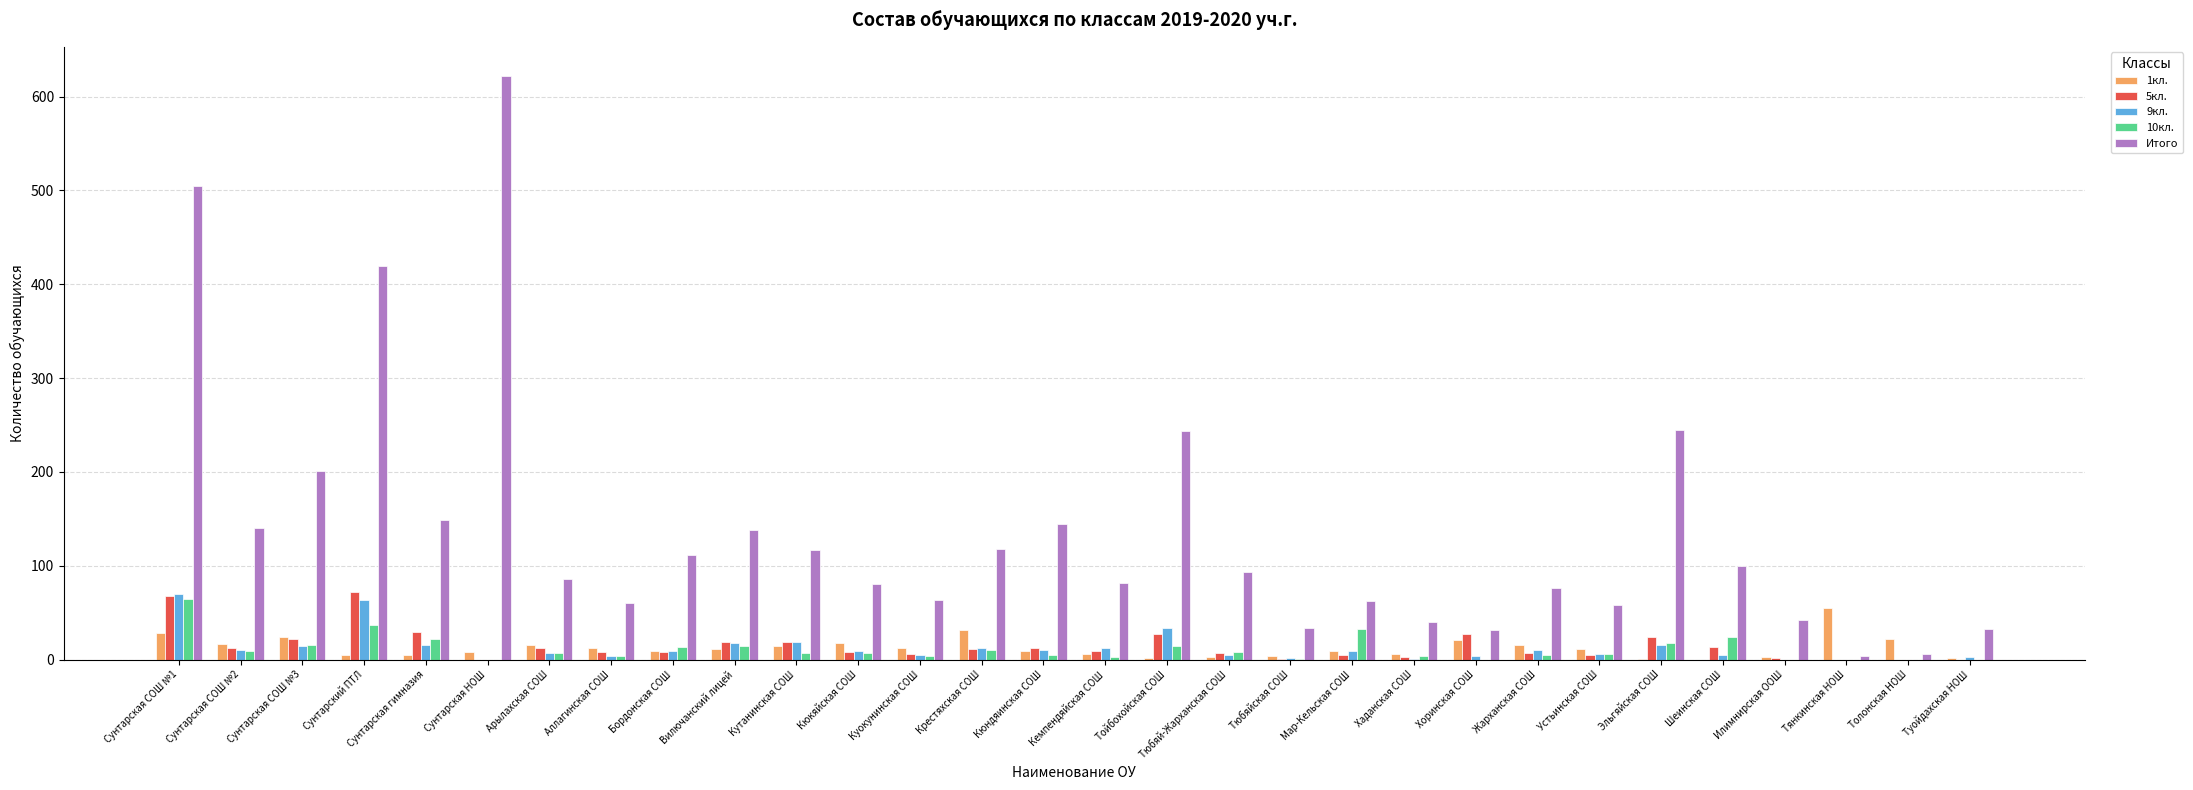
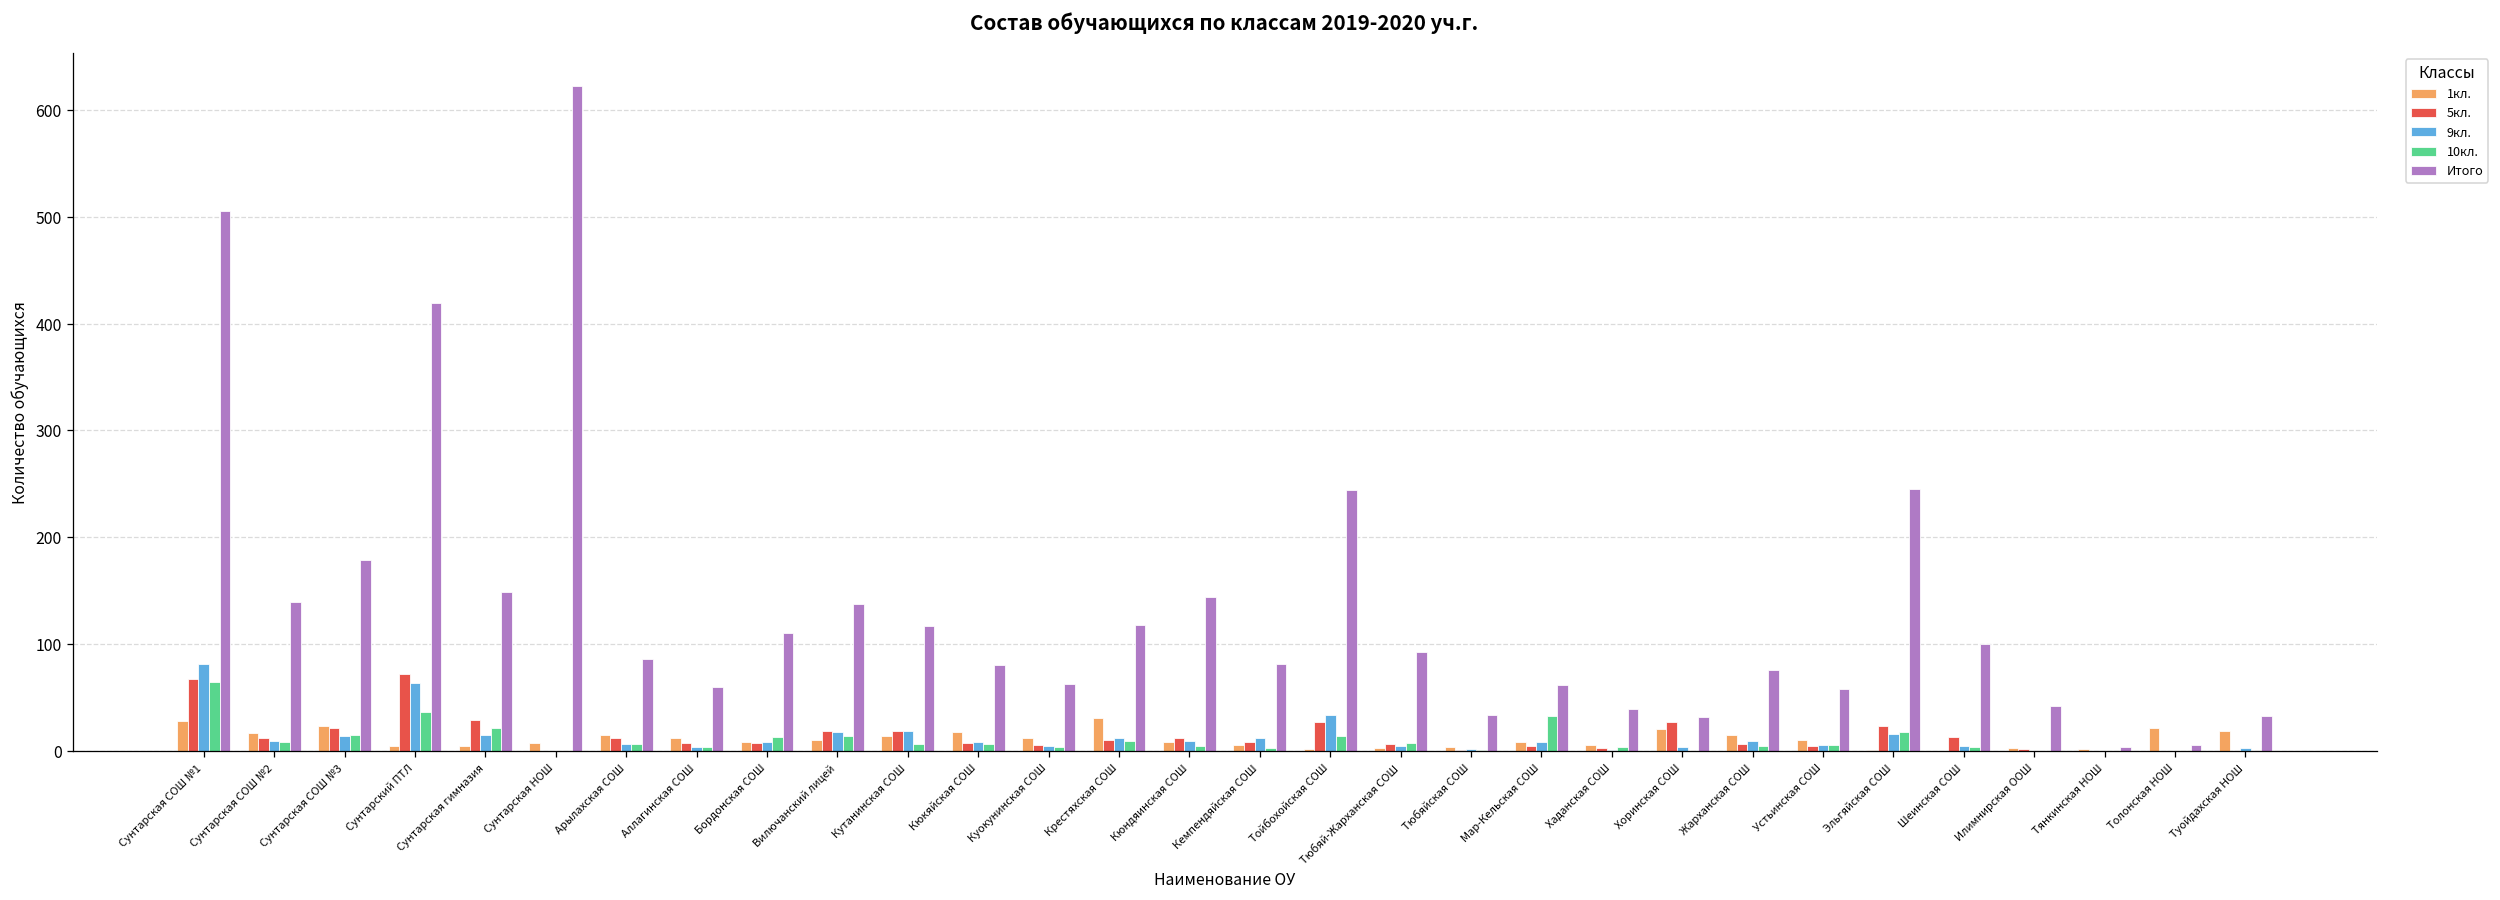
  {
    "1кл.": {
      "Сунтарская СОШ №1": 30,
      "Сунтарская СОШ №2": 20,
      "Сунтарская СОШ №3": 20,
      "Сунтарский ПТЛ": 10,
      "Сунтарская гимназия": 10,
      "Сунтарская НОШ": 10,
      "Арылахская СОШ": 20,
      "Аллагинская СОШ": 10,
      "Бордонская СОШ": 10,
      "Вилючанский лицей": 10,
      "Кутанинская СОШ": 10,
      "Кюкяйская СОШ": 20,
      "Куокунинская СОШ": 10,
      "Крестяхская СОШ": 30,
      "Кюндяинская СОШ": 10,
      "Кемпендяйская СОШ": 10,
      "Тюбяй-Жарханская СОШ": 0,
      "Тюбяйская СОШ": 0,
      "Мар-Кельская СОШ": 10,
      "Хаданская СОШ": 10,
      "Хоринская СОШ": 20,
      "Жарханская СОШ": 20,
      "Устьинская СОШ": 10,
      "Шеинская СОШ": 0,
      "Илимнирская ООШ": 0,
-     "Тянкинская НОШ": 60,
+     "Тянкинская НОШ": 0,
      "Толонская НОШ": 20,
-     "Туойдахская НОШ": 0
+     "Туойдахская НОШ": 20
    },
    "5кл.": {
      "Сунтарская СОШ №1": 70,
      "Сунтарская СОШ №2": 10,
      "Сунтарская СОШ №3": 20,
      "Сунтарский ПТЛ": 70,
      "Сунтарская гимназия": 30,
      "Сунтарская НОШ": 0,
      "Арылахская СОШ": 10,
      "Аллагинская СОШ": 10,
      "Бордонская СОШ": 10,
      "Вилючанский лицей": 20,
      "Кутанинская СОШ": 20,
      "Кюкяйская СОШ": 10,
      "Куокунинская СОШ": 10,
      "Крестяхская СОШ": 10,
      "Кюндяинская СОШ": 10,
      "Кемпендяйская СОШ": 10,
      "Тойбохойская СОШ": 30,
      "Тюбяй-Жарханская СОШ": 10,
      "Мар-Кельская СОШ": 10,
      "Хаданская СОШ": 0,
      "Хоринская СОШ": 30,
      "Жарханская СОШ": 10,
      "Устьинская СОШ": 10,
      "Эльгяйская СОШ": 20,
      "Шеинская СОШ": 10,
      "Тянкинская НОШ": 0,
      "Толонская НОШ": 0,
      "Туойдахская НОШ": 0
    },
    "9кл.": {
-     "Сунтарская СОШ №1": 70,
+     "Сунтарская СОШ №1": 80,
      "Сунтарская СОШ №2": 10,
      "Сунтарская СОШ №3": 10,
      "Сунтарский ПТЛ": 60,
      "Сунтарская гимназия": 20,
      "Сунтарская НОШ": 0,
      "Арылахская СОШ": 10,
      "Аллагинская СОШ": 0,
      "Бордонская СОШ": 10,
      "Вилючанский лицей": 20,
      "Кутанинская СОШ": 20,
      "Кюкяйская СОШ": 10,
      "Куокунинская СОШ": 10,
      "Крестяхская СОШ": 10,
      "Кюндяинская СОШ": 10,
      "Кемпендяйская СОШ": 10,
      "Тойбохойская СОШ": 30,
      "Тюбяй-Жарханская СОШ": 10,
      "Мар-Кельская СОШ": 10,
      "Хоринская СОШ": 0,
      "Жарханская СОШ": 10,
      "Устьинская СОШ": 10,
      "Эльгяйская СОШ": 20,
      "Шеинская СОШ": 10,
      "Илимнирская ООШ": 0,
      "Тянкинская НОШ": 0,
      "Толонская НОШ": 0,
      "Туойдахская НОШ": 0
    },
    "10кл.": {
      "Сунтарская СОШ №1": 70,
      "Сунтарская СОШ №2": 10,
      "Сунтарская СОШ №3": 20,
      "Сунтарский ПТЛ": 40,
      "Сунтарская гимназия": 20,
      "Сунтарская НОШ": 0,
      "Арылахская СОШ": 10,
      "Аллагинская СОШ": 0,
      "Бордонская СОШ": 10,
      "Вилючанский лицей": 10,
      "Кутанинская СОШ": 10,
      "Кюкяйская СОШ": 10,
      "Куокунинская СОШ": 0,
      "Крестяхская СОШ": 10,
      "Кюндяинская СОШ": 10,
      "Кемпендяйская СОШ": 0,
      "Тойбохойская СОШ": 10,
      "Тюбяй-Жарханская СОШ": 10,
      "Мар-Кельская СОШ": 30,
      "Хаданская СОШ": 0,
      "Хоринская СОШ": 0,
      "Жарханская СОШ": 10,
      "Устьинская СОШ": 10,
      "Эльгяйская СОШ": 20,
-     "Шеинская СОШ": 20,
+     "Шеинская СОШ": 0,
      "Илимнирская ООШ": 0,
      "Тянкинская НОШ": 0,
      "Толонская НОШ": 0,
      "Туойдахская НОШ": 0
    },
    "Итого": {
      "Сунтарская СОШ №1": 510,
      "Сунтарская СОШ №2": 140,
-     "Сунтарская СОШ №3": 200,
+     "Сунтарская СОШ №3": 180,
      "Сунтарский ПТЛ": 420,
      "Сунтарская гимназия": 150,
      "Сунтарская НОШ": 620,
      "Арылахская СОШ": 90,
      "Аллагинская СОШ": 60,
      "Бордонская СОШ": 110,
      "Вилючанский лицей": 140,
      "Кутанинская СОШ": 120,
      "Кюкяйская СОШ": 80,
      "Куокунинская СОШ": 60,
      "Крестяхская СОШ": 120,
      "Кюндяинская СОШ": 140,
      "Кемпендяйская СОШ": 80,
      "Тойбохойская СОШ": 240,
      "Тюбяй-Жарханская СОШ": 90,
      "Тюбяйская СОШ": 30,
      "Мар-Кельская СОШ": 60,
      "Хаданская СОШ": 40,
      "Хоринская СОШ": 30,
      "Жарханская СОШ": 80,
      "Устьинская СОШ": 60,
      "Эльгяйская СОШ": 250,
      "Шеинская СОШ": 100,
      "Илимнирская ООШ": 40,
      "Тянкинская НОШ": 0,
      "Толонская НОШ": 10,
      "Туойдахская НОШ": 30
    }
  }
